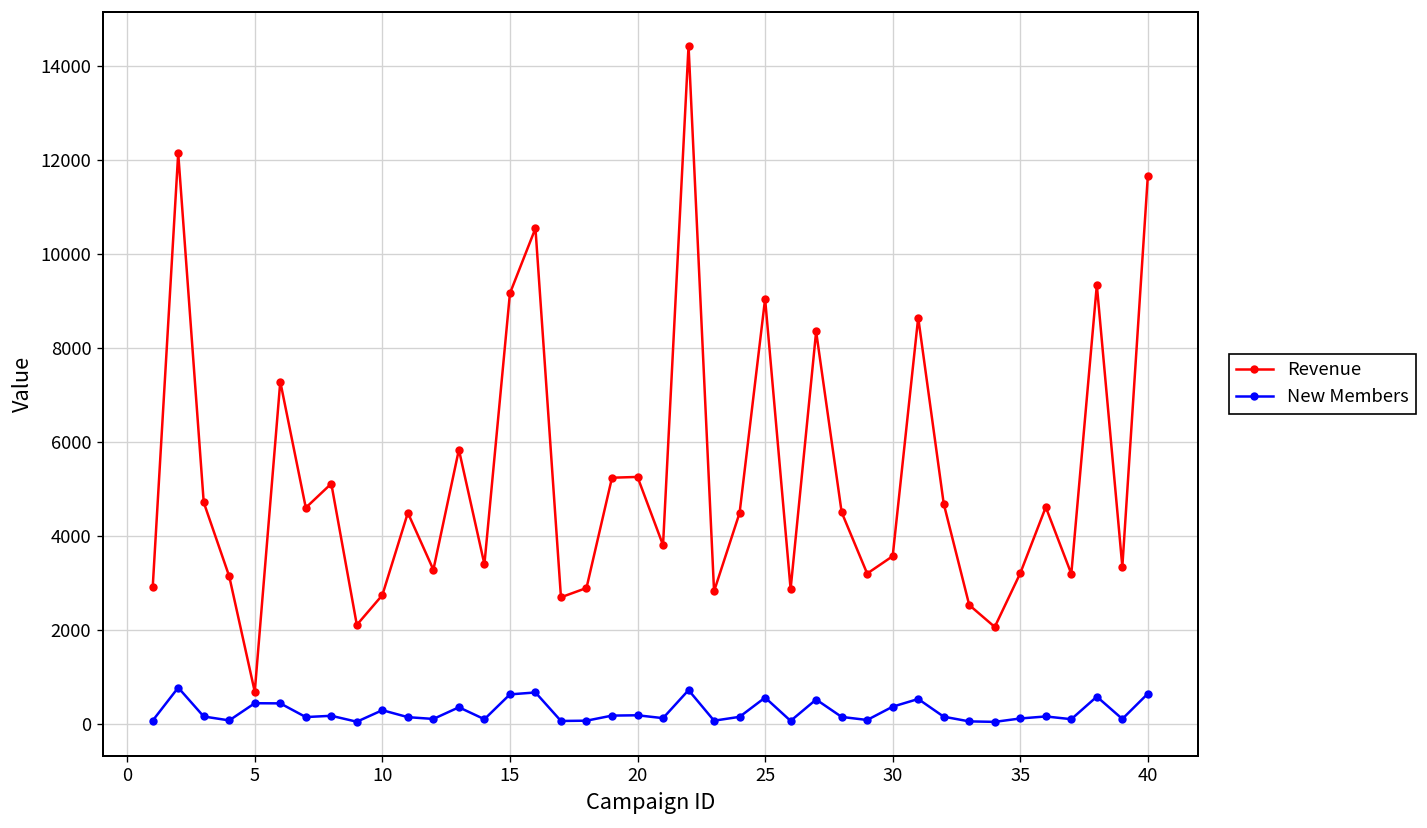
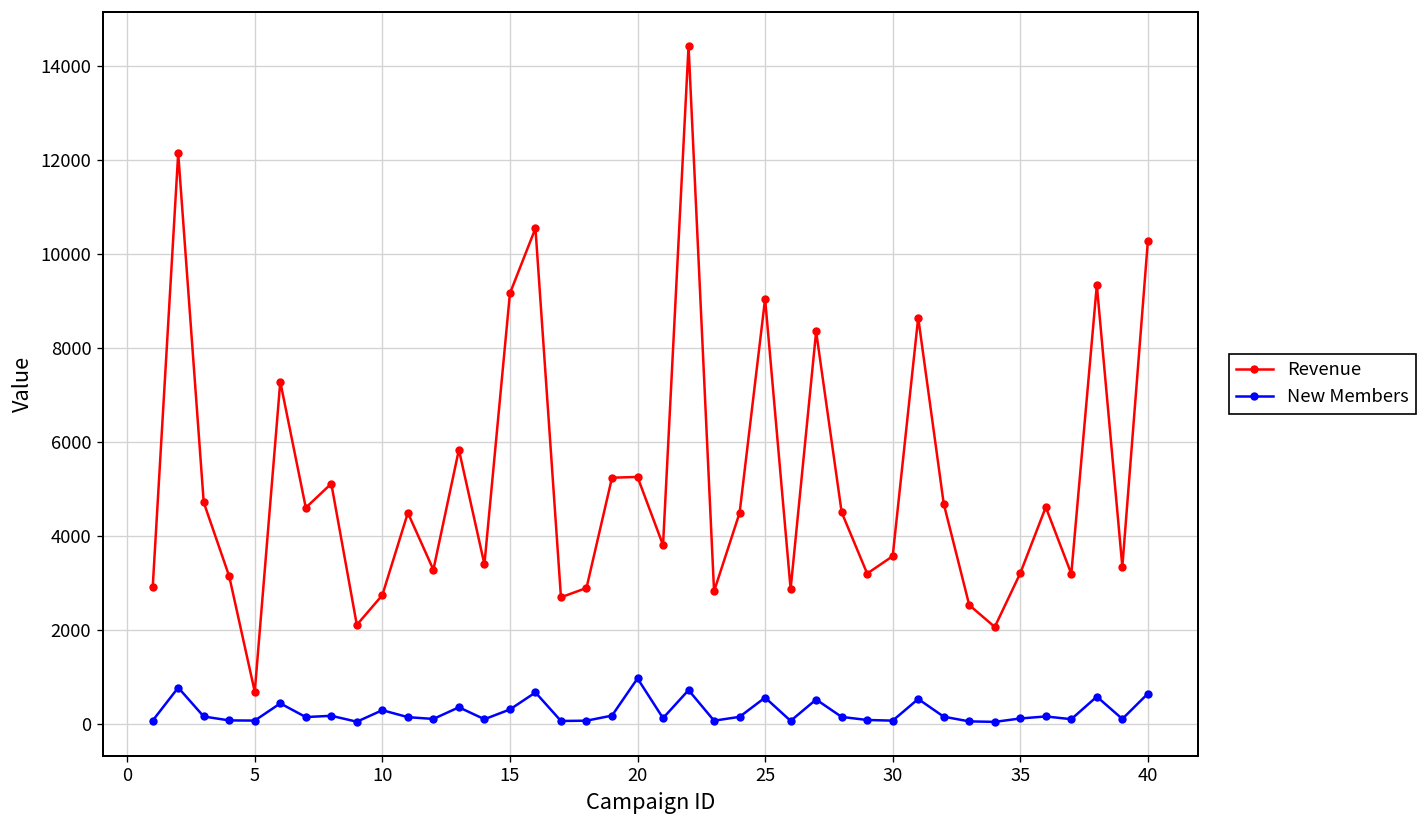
  {
    "Revenue": {
      "5": 700,
      "10": 2700,
      "15": 9200,
      "20": 5300,
      "25": 9000,
      "30": 3600,
      "35": 3200,
-     "40": 11700
+     "40": 10300
    },
    "New Members": {
-     "5": 400,
+     "5": 100,
      "10": 300,
-     "15": 600,
-     "20": 200,
+     "15": 300,
+     "20": 1000,
      "25": 600,
-     "30": 400,
+     "30": 100,
      "35": 100,
      "40": 700
    }
  }
